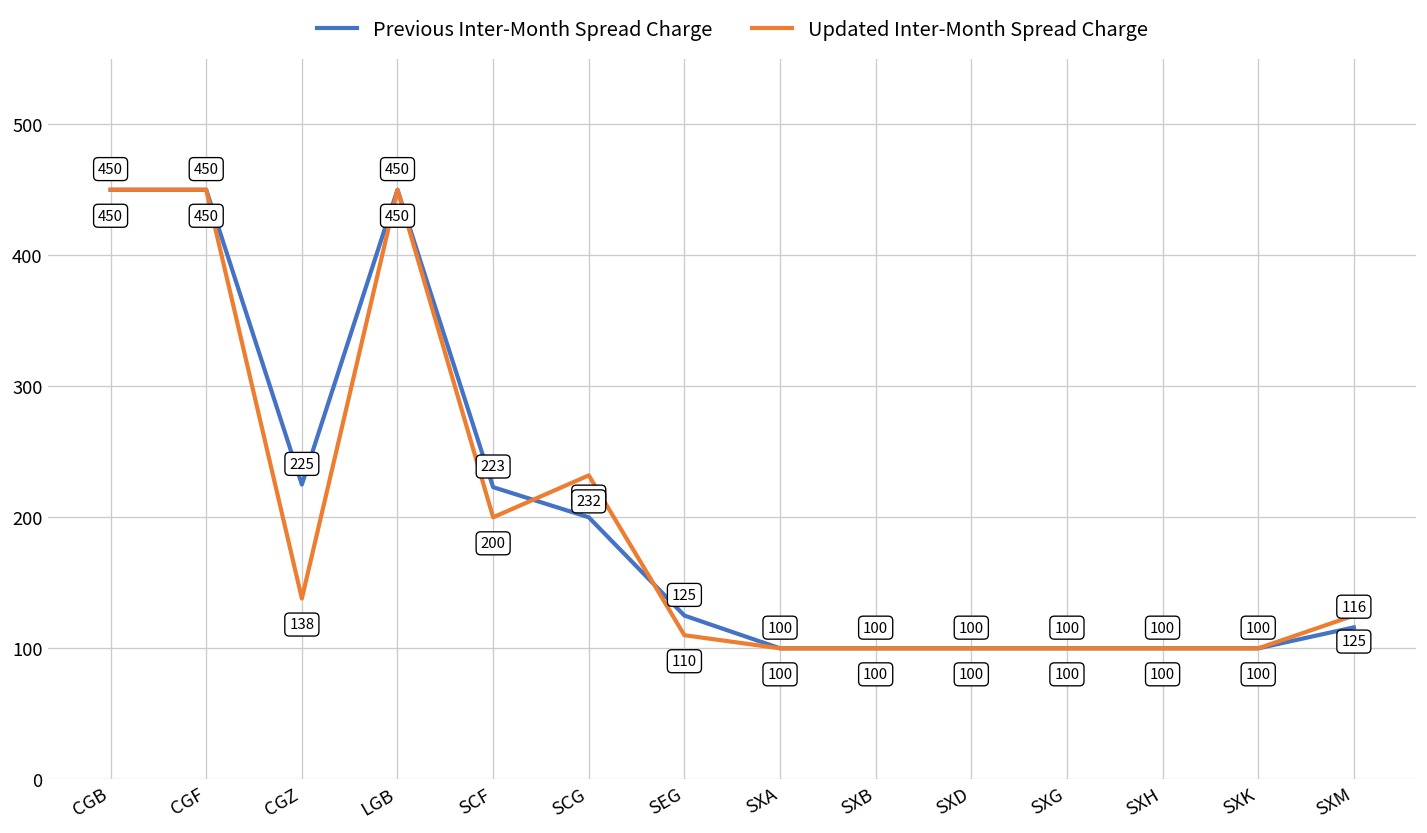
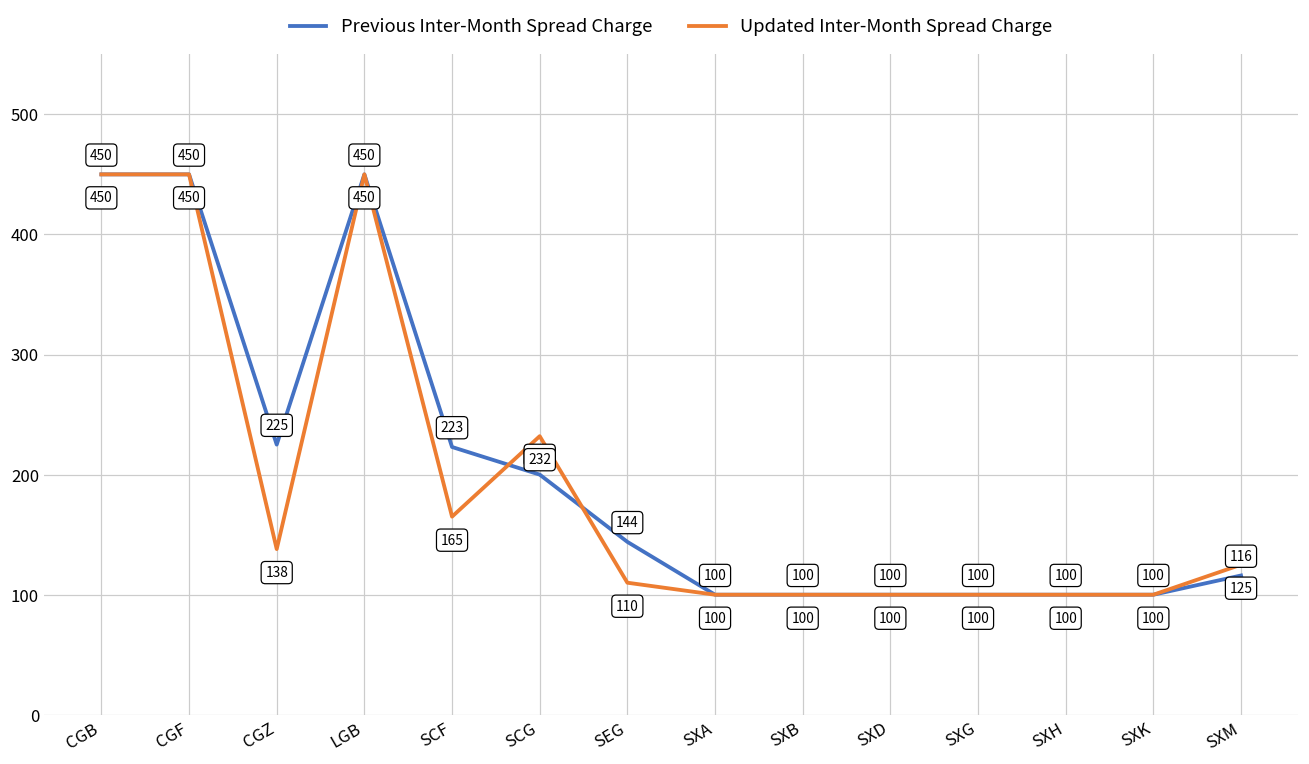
  {
    "Previous Inter-Month Spread Charge": {
-     "SEG": 125
+     "SEG": 144
    },
    "Updated Inter-Month Spread Charge": {
-     "SCF": 200
+     "SCF": 165
    }
  }
